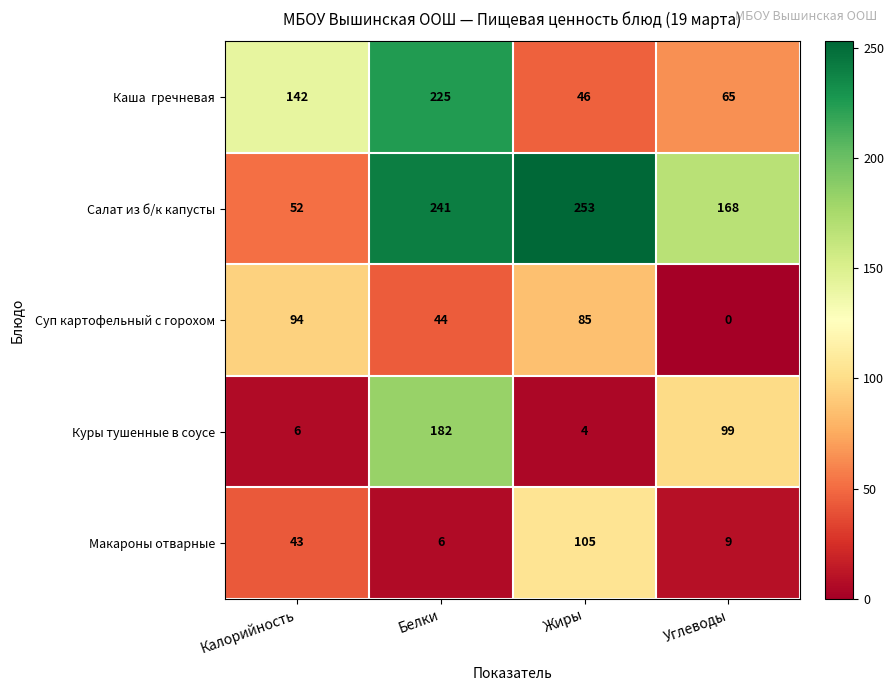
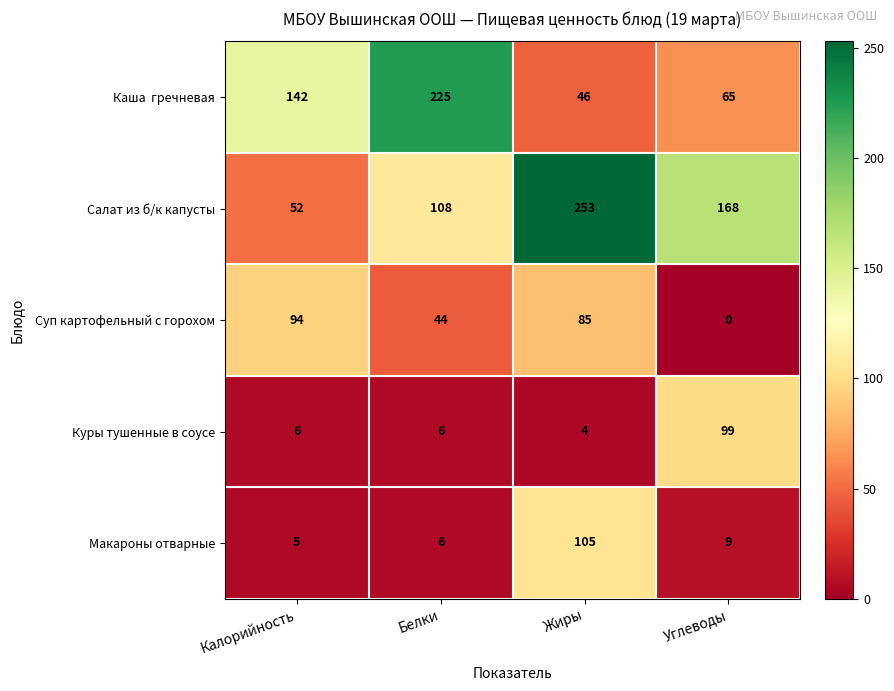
  {
    "Каша гречневая": {
      "Калорийность": 142,
      "Белки": 225,
      "Жиры": 46,
      "Углеводы": 65
    },
    "Салат из б/к капусты": {
      "Калорийность": 52,
-     "Белки": 241,
+     "Белки": 108,
      "Жиры": 253,
      "Углеводы": 168
    },
    "Суп картофельный с горохом": {
      "Калорийность": 94,
      "Белки": 44,
      "Жиры": 85,
      "Углеводы": 0
    },
    "Куры тушенные в соусе": {
      "Калорийность": 6,
-     "Белки": 182,
+     "Белки": 6,
      "Жиры": 4,
      "Углеводы": 99
    },
    "Макароны отварные": {
-     "Калорийность": 43,
+     "Калорийность": 5,
      "Белки": 6,
      "Жиры": 105,
      "Углеводы": 9
    }
  }
